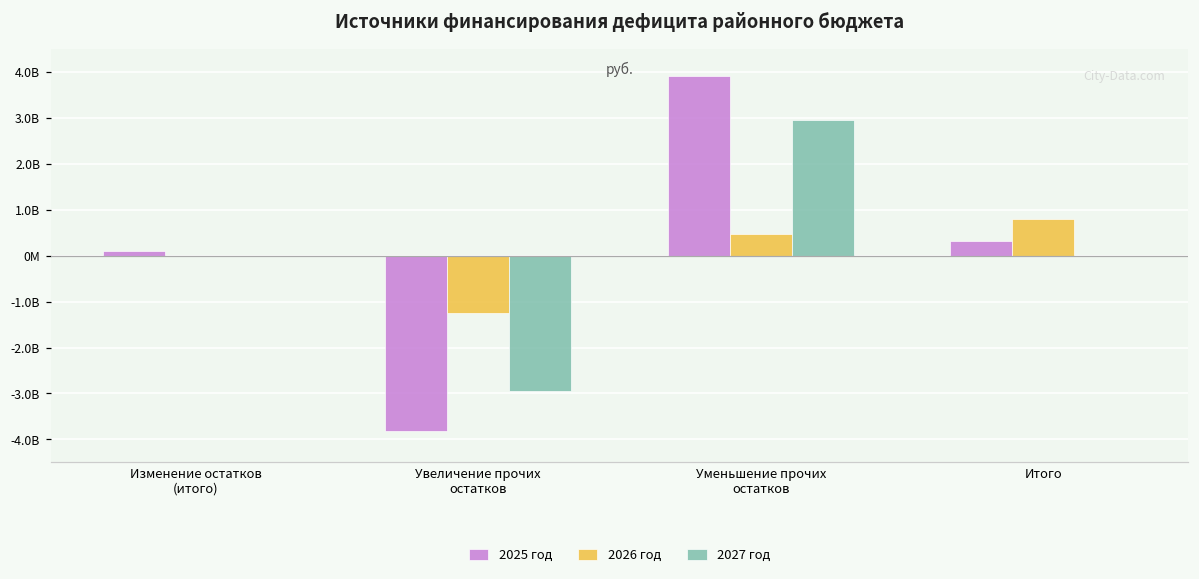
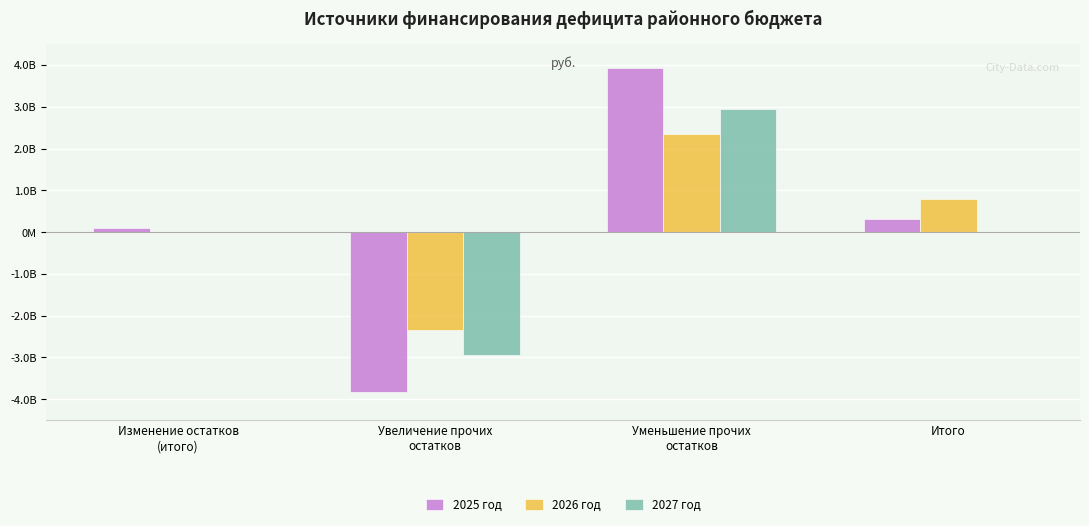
  {
    "2025 год": {
      "Изменение остатков (итого)": 100000000,
      "Увеличение прочих остатков": -3800000000,
      "Уменьшение прочих остатков": 3900000000,
      "Итого": 300000000
    },
    "2026 год": {
      "Изменение остатков (итого)": 0,
-     "Увеличение прочих остатков": -1200000000,
-     "Уменьшение прочих остатков": 500000000,
+     "Увеличение прочих остатков": -2300000000,
+     "Уменьшение прочих остатков": 2300000000,
      "Итого": 800000000
    },
    "2027 год": {
      "Изменение остатков (итого)": 0,
      "Увеличение прочих остатков": -3000000000,
      "Уменьшение прочих остатков": 3000000000,
      "Итого": 0
    }
  }
